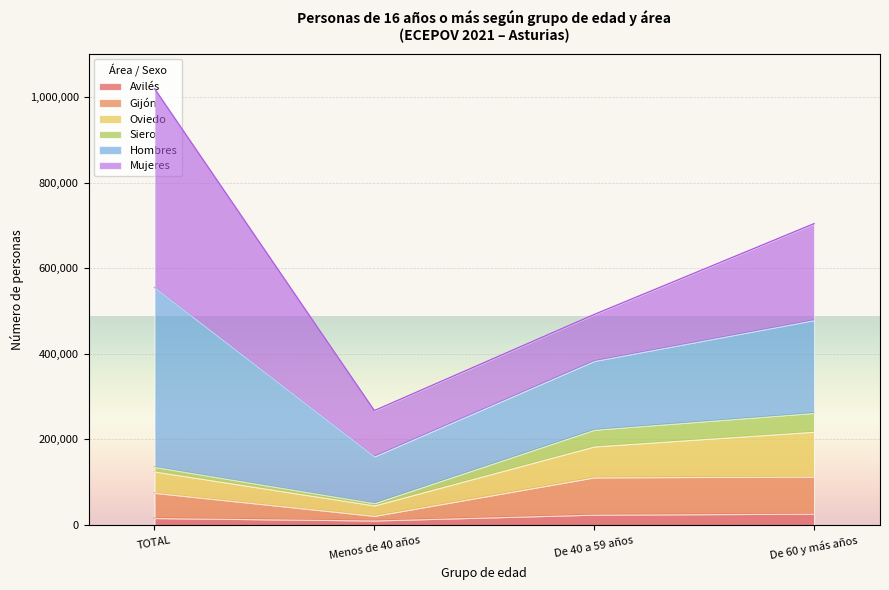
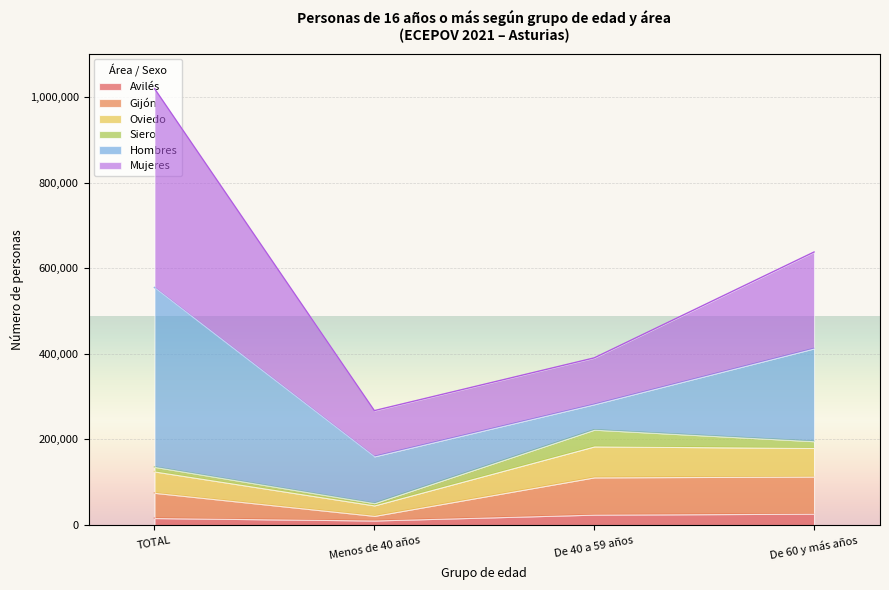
  {
    "Oviedo": {
      "TOTAL": "50,000",
      "De 40 a 59 años": "70,000",
-     "De 60 y más años": "100,000"
+     "De 60 y más años": "70,000"
    },
    "Siero": {
      "TOTAL": "10,000",
      "De 40 a 59 años": "40,000",
-     "De 60 y más años": "40,000"
+     "De 60 y más años": "20,000"
    },
    "Hombres": {
      "TOTAL": "420,000",
      "Menos de 40 años": "110,000",
-     "De 40 a 59 años": "160,000",
+     "De 40 a 59 años": "60,000",
      "De 60 y más años": "220,000"
    },
    "Mujeres": {
      "Menos de 40 años": "110,000",
      "De 40 a 59 años": "110,000",
      "De 60 y más años": "230,000"
    }
  }
